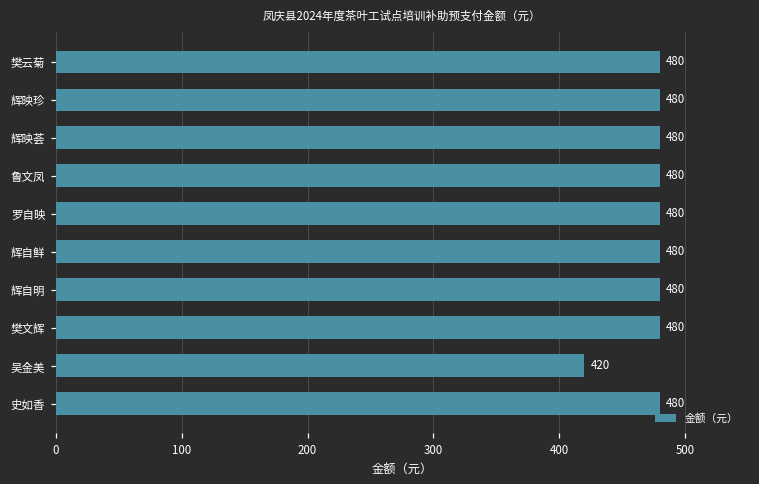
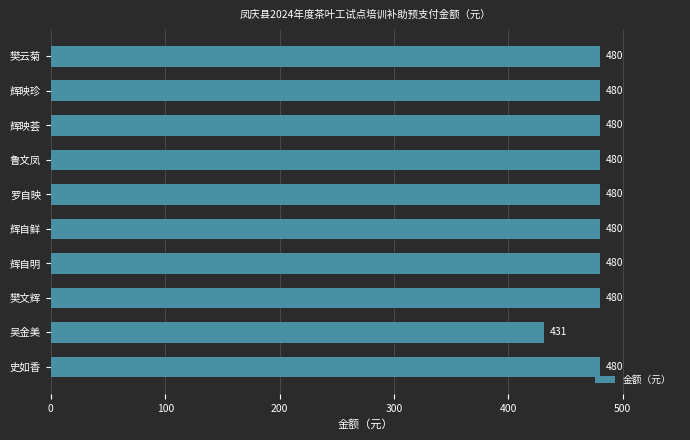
  {
    "樊云菊": 480,
    "辉映珍": 480,
    "辉映荟": 480,
    "鲁文凤": 480,
    "罗自映": 480,
    "辉自鲜": 480,
    "辉自明": 480,
    "樊文辉": 480,
-   "吴金美": 420,
+   "吴金美": 431,
    "史如香": 480
  }
